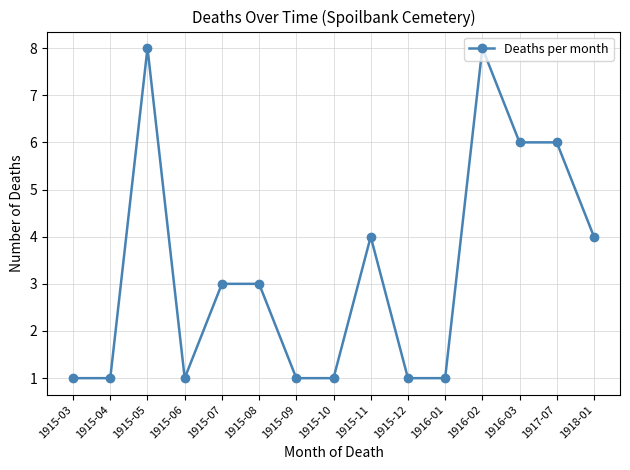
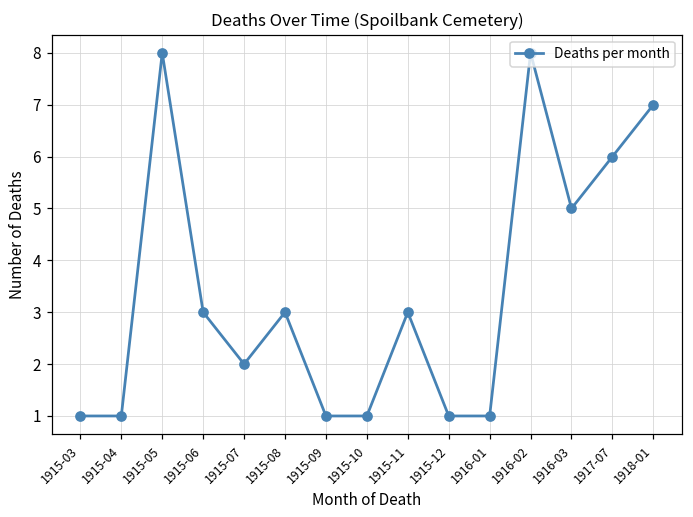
  {
    "1915-03": 1,
    "1915-04": 1,
    "1915-05": 8,
-   "1915-06": 1,
-   "1915-07": 3,
+   "1915-06": 3,
+   "1915-07": 2,
    "1915-08": 3,
    "1915-09": 1,
    "1915-10": 1,
-   "1915-11": 4,
+   "1915-11": 3,
    "1915-12": 1,
    "1916-01": 1,
-   "1916-03": 6,
+   "1916-03": 5,
    "1917-07": 6,
-   "1918-01": 4
+   "1918-01": 7
  }
